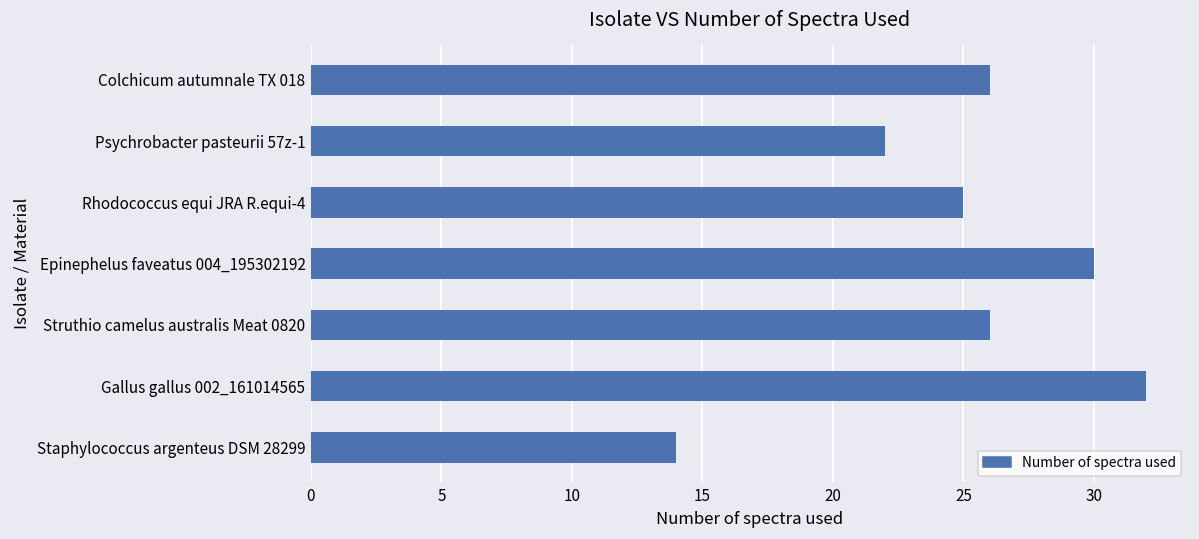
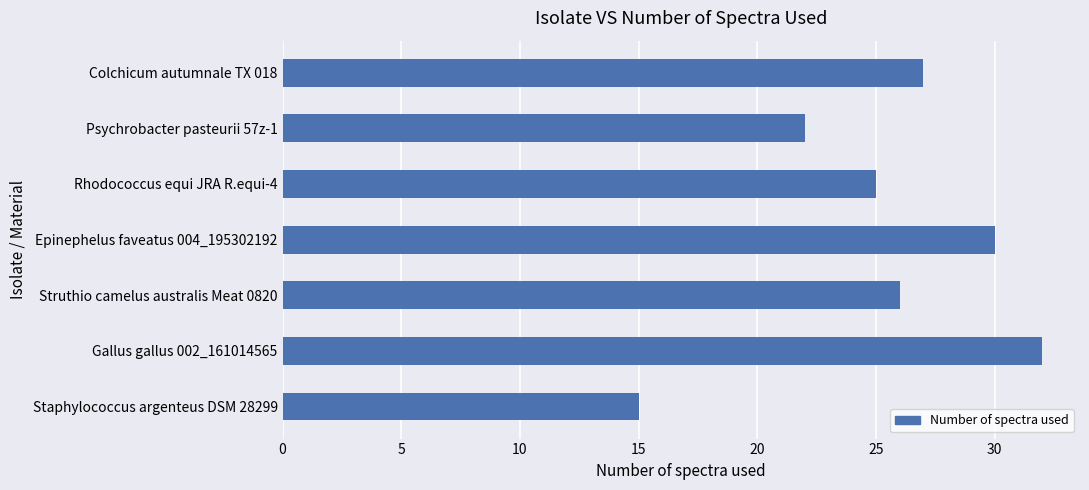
  {
-   "Colchicum autumnale TX 018": 26,
+   "Colchicum autumnale TX 018": 27,
    "Psychrobacter pasteurii 57z-1": 22,
    "Rhodococcus equi JRA R.equi-4": 25,
    "Epinephelus faveatus 004_195302192": 30,
    "Struthio camelus australis Meat 0820": 26,
    "Gallus gallus 002_161014565": 32,
-   "Staphylococcus argenteus DSM 28299": 14
+   "Staphylococcus argenteus DSM 28299": 15
  }
